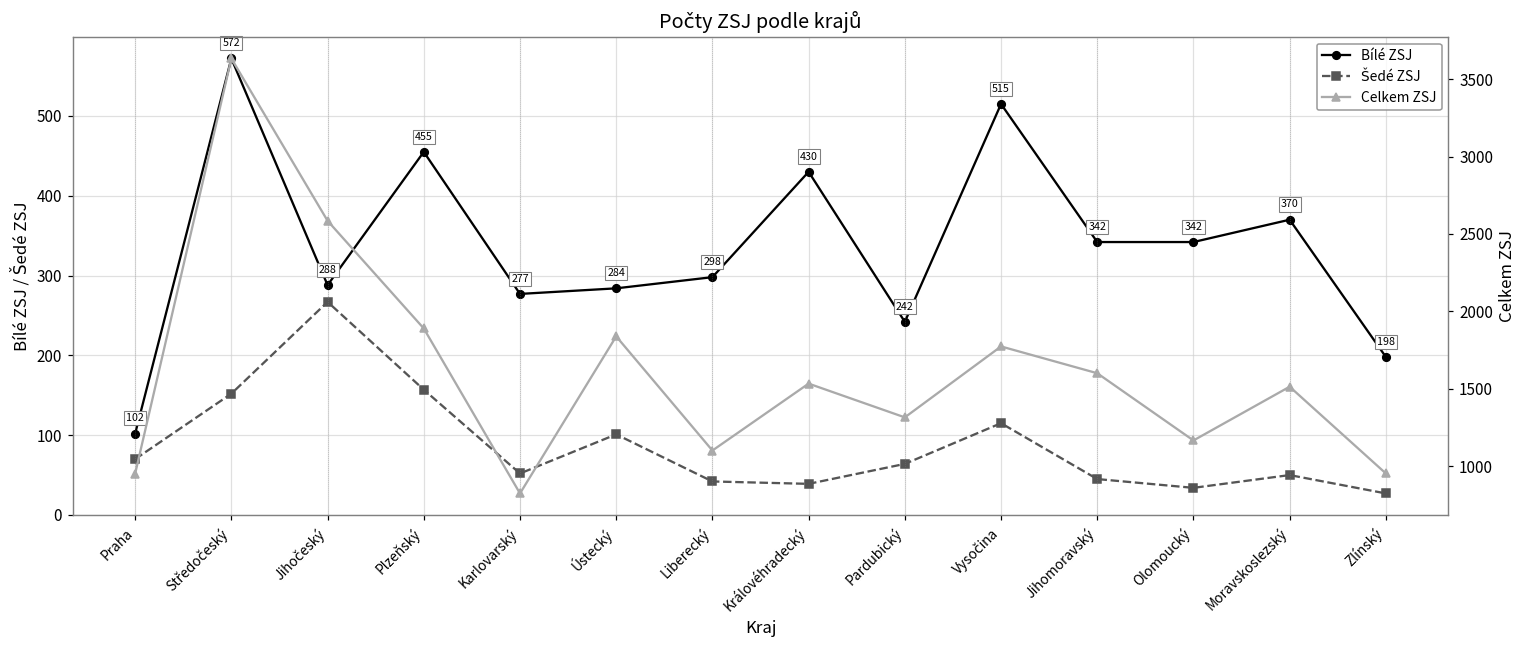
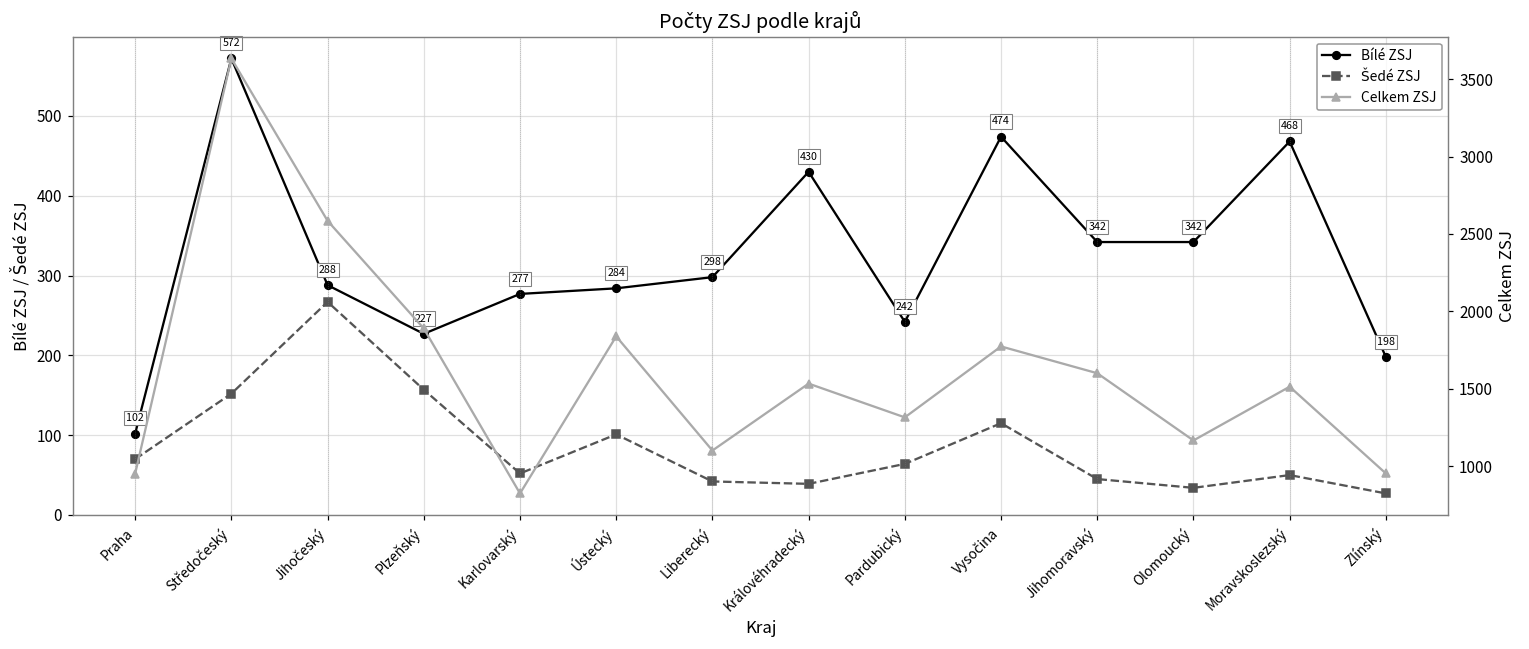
  {
    "Bílé ZSJ": {
-     "Plzeňský": 455,
-     "Vysočina": 515,
-     "Moravskoslezský": 370
+     "Plzeňský": 227,
+     "Vysočina": 474,
+     "Moravskoslezský": 468
    }
  }
